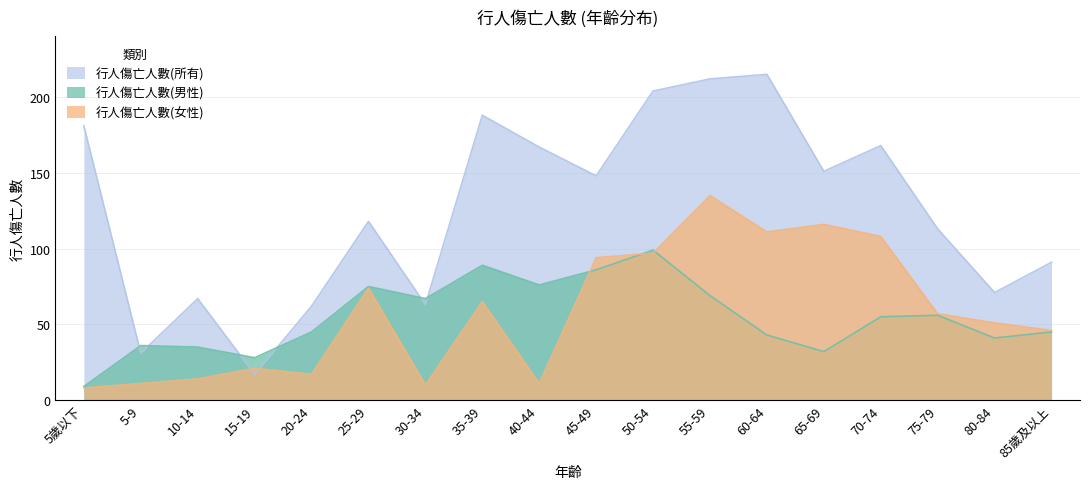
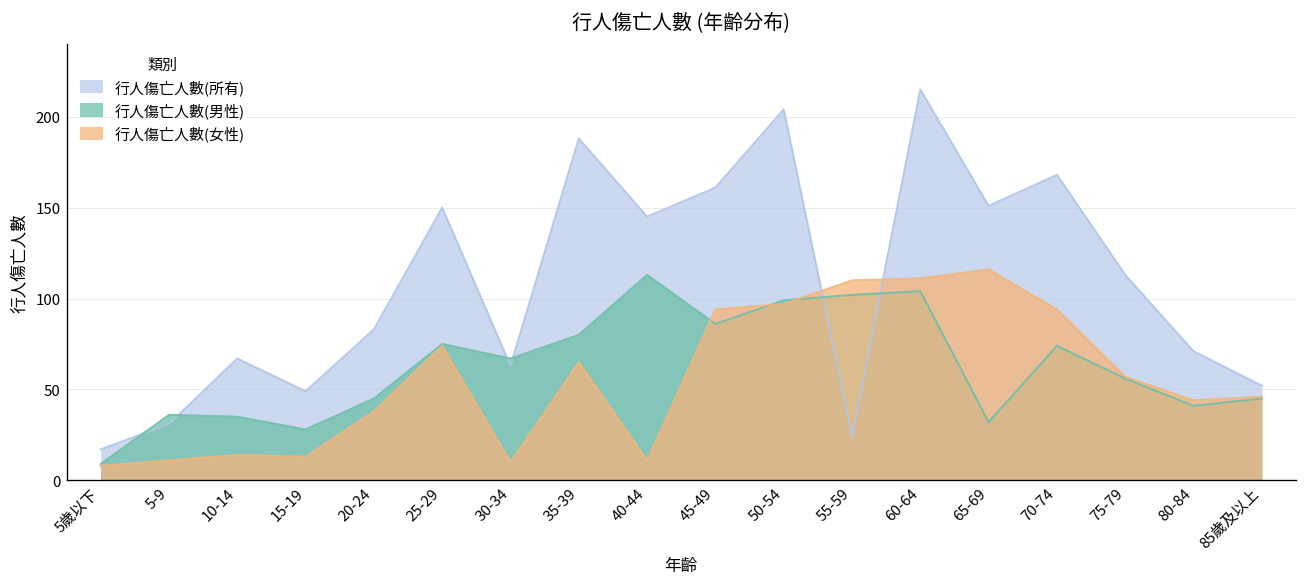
  {
    "行人傷亡人數(所有)": {
-     "5歲以下": 181,
+     "5歲以下": 17,
      "5-9": 31,
      "10-14": 67,
-     "15-19": 17,
-     "20-24": 62,
-     "25-29": 118,
+     "15-19": 49,
+     "20-24": 83,
+     "25-29": 150,
      "30-34": 63,
      "35-39": 188,
-     "40-44": 167,
-     "45-49": 148,
+     "40-44": 145,
+     "45-49": 161,
      "50-54": 204,
-     "55-59": 212,
+     "55-59": 24,
      "60-64": 215,
      "65-69": 151,
      "70-74": 168,
      "75-79": 113,
      "80-84": 71,
-     "85歲及以上": 91
+     "85歲及以上": 52
    },
    "行人傷亡人數(男性)": {
      "5-9": 36,
      "10-14": 35,
      "15-19": 28,
      "20-24": 45,
      "30-34": 67,
-     "35-39": 89,
-     "40-44": 76,
+     "35-39": 80,
+     "40-44": 113,
      "45-49": 86,
      "50-54": 99,
-     "55-59": 69,
-     "60-64": 43,
+     "55-59": 102,
+     "60-64": 104,
      "65-69": 32,
-     "70-74": 55,
+     "70-74": 74,
      "80-84": 41
    },
    "行人傷亡人數(女性)": {
      "5-9": 11,
      "10-14": 14,
-     "15-19": 21,
-     "20-24": 17,
+     "15-19": 13,
+     "20-24": 38,
      "30-34": 10,
      "35-39": 65,
      "40-44": 11,
      "45-49": 94,
      "50-54": 97,
-     "55-59": 135,
+     "55-59": 110,
      "60-64": 111,
      "65-69": 116,
-     "70-74": 108,
-     "80-84": 51
+     "70-74": 94,
+     "80-84": 44
    }
  }
